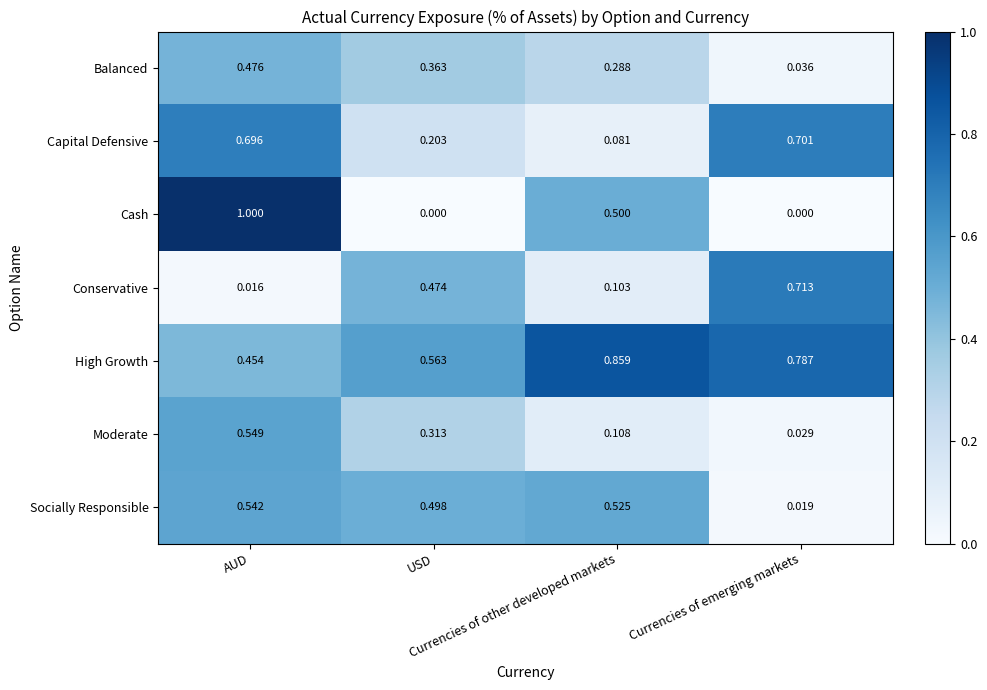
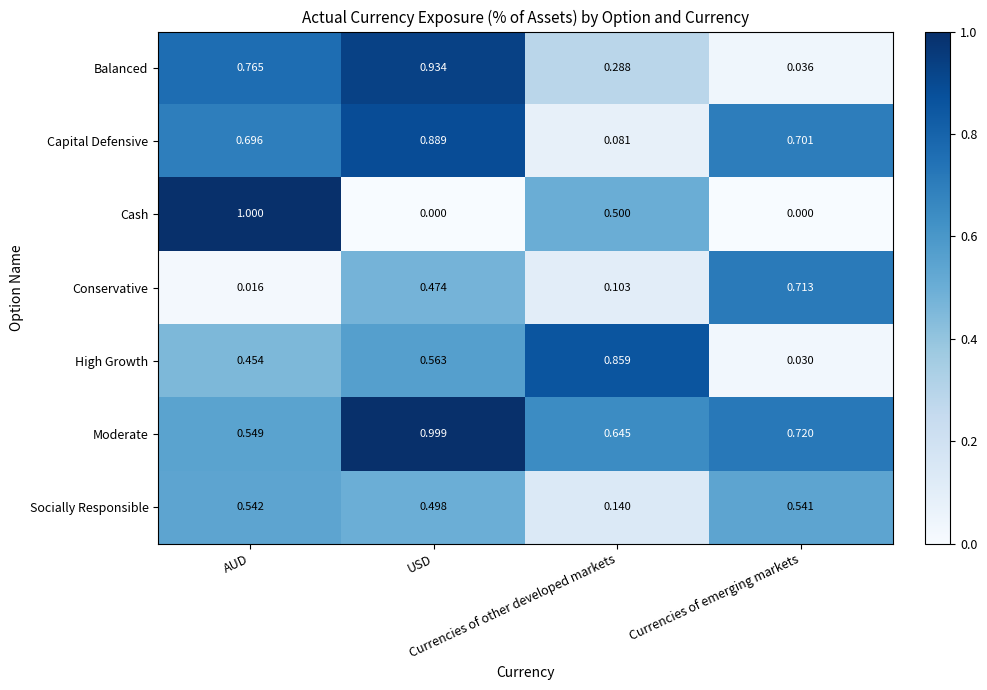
  {
    "Balanced": {
-     "AUD": 0.476,
-     "USD": 0.363,
+     "AUD": 0.765,
+     "USD": 0.934,
      "Currencies of other developed markets": 0.288,
      "Currencies of emerging markets": 0.036
    },
    "Capital Defensive": {
      "AUD": 0.696,
-     "USD": 0.203,
+     "USD": 0.889,
      "Currencies of other developed markets": 0.081,
      "Currencies of emerging markets": 0.701
    },
    "Cash": {
      "AUD": 1.000,
      "USD": 0.000,
      "Currencies of other developed markets": 0.500,
      "Currencies of emerging markets": 0.000
    },
    "Conservative": {
      "AUD": 0.016,
      "USD": 0.474,
      "Currencies of other developed markets": 0.103,
      "Currencies of emerging markets": 0.713
    },
    "High Growth": {
      "AUD": 0.454,
      "USD": 0.563,
      "Currencies of other developed markets": 0.859,
-     "Currencies of emerging markets": 0.787
+     "Currencies of emerging markets": 0.030
    },
    "Moderate": {
      "AUD": 0.549,
-     "USD": 0.313,
-     "Currencies of other developed markets": 0.108,
-     "Currencies of emerging markets": 0.029
+     "USD": 0.999,
+     "Currencies of other developed markets": 0.645,
+     "Currencies of emerging markets": 0.720
    },
    "Socially Responsible": {
      "AUD": 0.542,
      "USD": 0.498,
-     "Currencies of other developed markets": 0.525,
-     "Currencies of emerging markets": 0.019
+     "Currencies of other developed markets": 0.140,
+     "Currencies of emerging markets": 0.541
    }
  }
